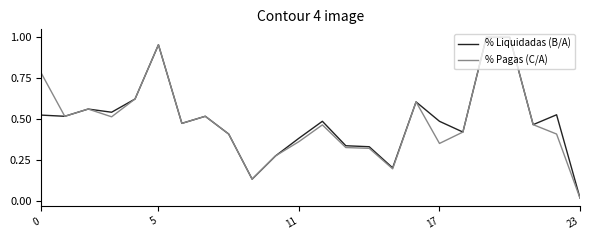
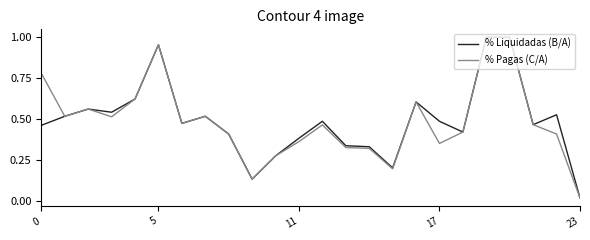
  {
    "% Liquidadas (B/A)": {
-     "0": 0.53,
+     "0": 0.46,
      "11": 0.38,
      "17": 0.49
    },
    "% Pagas (C/A)": {
      "0": 0.78,
      "11": 0.36,
      "17": 0.35
    }
  }
